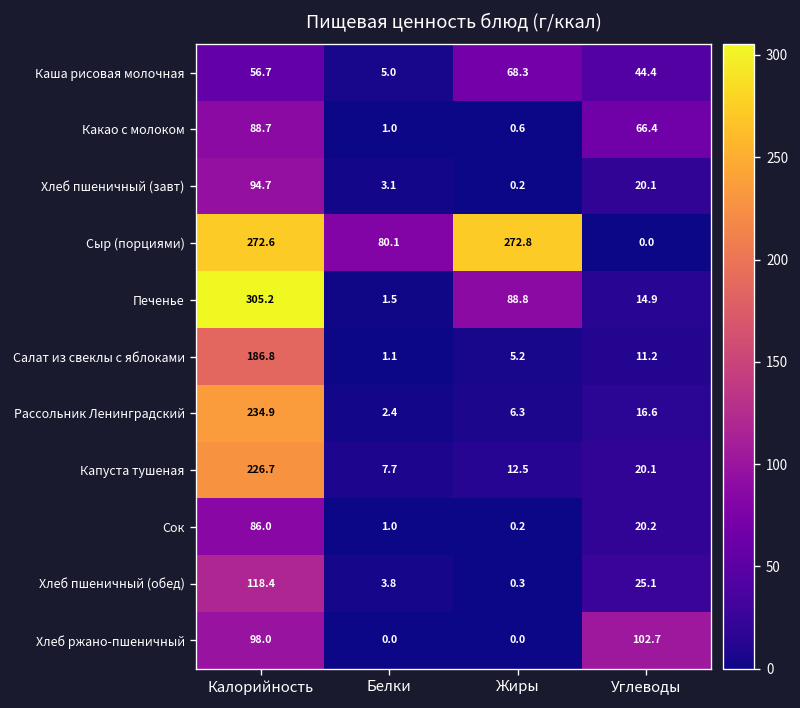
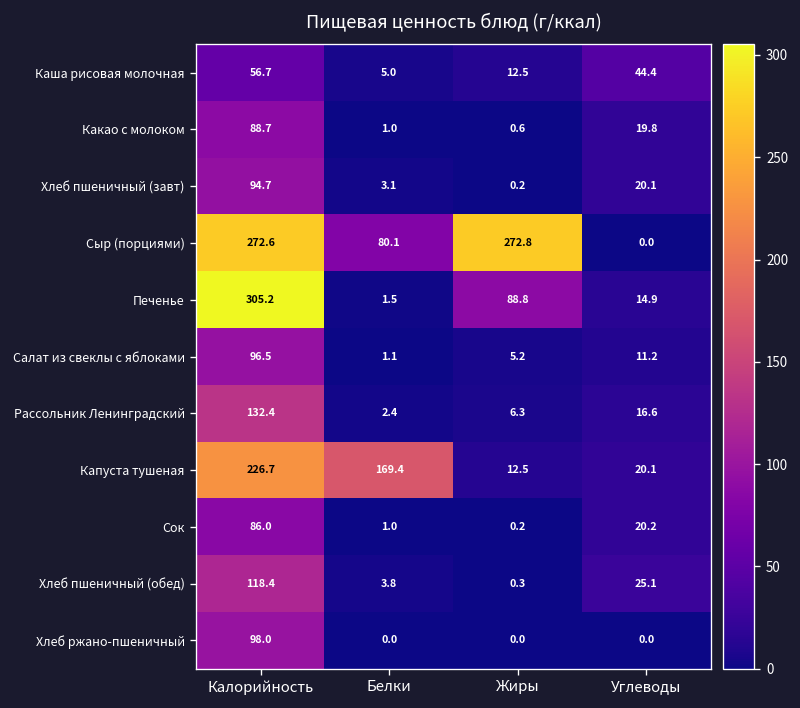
  {
    "Каша рисовая молочная": {
      "Калорийность": 56.7,
      "Белки": 5.0,
-     "Жиры": 68.3,
+     "Жиры": 12.5,
      "Углеводы": 44.4
    },
    "Какао с молоком": {
      "Калорийность": 88.7,
      "Белки": 1.0,
      "Жиры": 0.6,
-     "Углеводы": 66.4
+     "Углеводы": 19.8
    },
    "Хлеб пшеничный (завт)": {
      "Калорийность": 94.7,
      "Белки": 3.1,
      "Жиры": 0.2,
      "Углеводы": 20.1
    },
    "Сыр (порциями)": {
      "Калорийность": 272.6,
      "Белки": 80.1,
      "Жиры": 272.8,
      "Углеводы": 0.0
    },
    "Печенье": {
      "Калорийность": 305.2,
      "Белки": 1.5,
      "Жиры": 88.8,
      "Углеводы": 14.9
    },
    "Салат из свеклы с яблоками": {
-     "Калорийность": 186.8,
+     "Калорийность": 96.5,
      "Белки": 1.1,
      "Жиры": 5.2,
      "Углеводы": 11.2
    },
    "Рассольник Ленинградский": {
-     "Калорийность": 234.9,
+     "Калорийность": 132.4,
      "Белки": 2.4,
      "Жиры": 6.3,
      "Углеводы": 16.6
    },
    "Капуста тушеная": {
      "Калорийность": 226.7,
-     "Белки": 7.7,
+     "Белки": 169.4,
      "Жиры": 12.5,
      "Углеводы": 20.1
    },
    "Сок": {
      "Калорийность": 86.0,
      "Белки": 1.0,
      "Жиры": 0.2,
      "Углеводы": 20.2
    },
    "Хлеб пшеничный (обед)": {
      "Калорийность": 118.4,
      "Белки": 3.8,
      "Жиры": 0.3,
      "Углеводы": 25.1
    },
    "Хлеб ржано-пшеничный": {
      "Калорийность": 98.0,
      "Белки": 0.0,
      "Жиры": 0.0,
-     "Углеводы": 102.7
+     "Углеводы": 0.0
    }
  }
